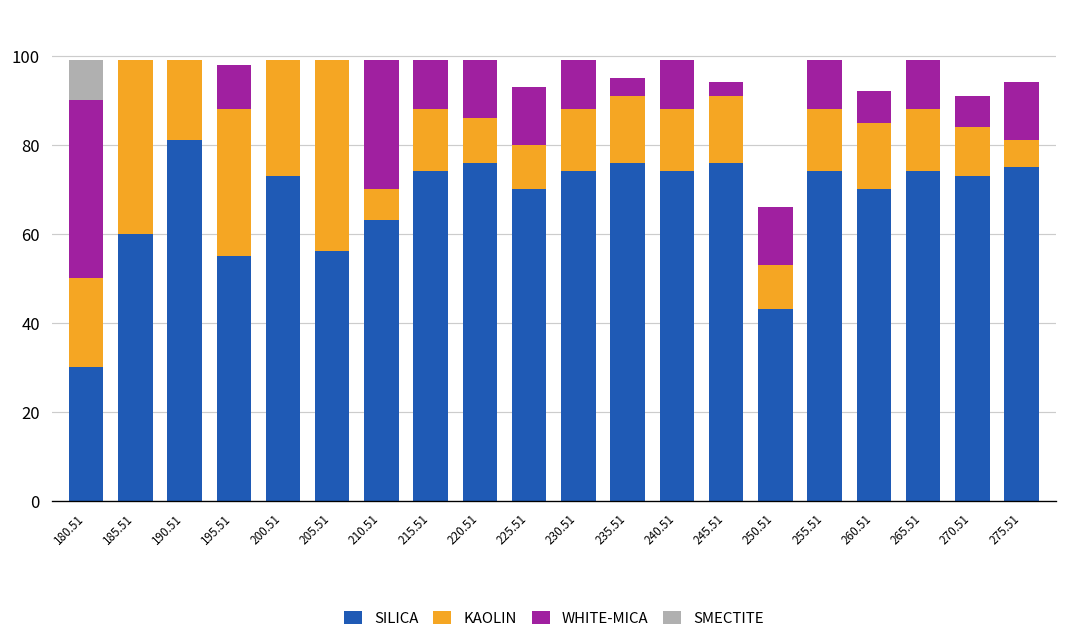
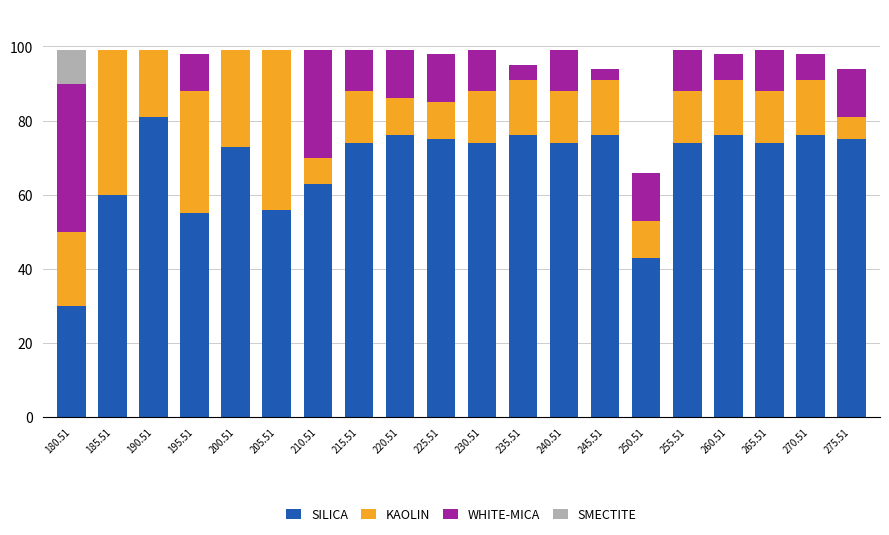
  {
    "SILICA": {
      "180.51": 30,
      "185.51": 60,
      "190.51": 81,
      "195.51": 55,
      "200.51": 73,
      "205.51": 56,
      "210.51": 63,
      "215.51": 74,
      "220.51": 76,
-     "225.51": 70,
+     "225.51": 75,
      "230.51": 74,
      "235.51": 76,
      "240.51": 74,
      "245.51": 76,
      "250.51": 43,
      "255.51": 74,
-     "260.51": 70,
+     "260.51": 76,
      "265.51": 74,
-     "270.51": 73,
+     "270.51": 76,
      "275.51": 75
    },
    "KAOLIN": {
      "180.51": 20,
      "185.51": 39,
      "190.51": 18,
      "195.51": 33,
      "200.51": 26,
      "205.51": 43,
      "210.51": 7,
      "215.51": 14,
      "220.51": 10,
      "225.51": 10,
      "230.51": 14,
      "235.51": 15,
      "240.51": 14,
      "245.51": 15,
      "250.51": 10,
      "255.51": 14,
      "260.51": 15,
      "265.51": 14,
-     "270.51": 11,
+     "270.51": 15,
      "275.51": 6
    },
    "WHITE-MICA": {
      "180.51": 40,
      "185.51": 0,
      "190.51": 0,
      "195.51": 10,
      "200.51": 0,
      "205.51": 0,
      "210.51": 29,
      "215.51": 11,
      "220.51": 13,
      "225.51": 13,
      "230.51": 11,
      "235.51": 4,
      "240.51": 11,
      "245.51": 3,
      "250.51": 13,
      "255.51": 11,
      "260.51": 7,
      "265.51": 11,
      "270.51": 7,
      "275.51": 13
    },
    "SMECTITE": {
      "180.51": 9,
      "185.51": 0,
      "190.51": 0,
      "195.51": 0,
      "200.51": 0,
      "205.51": 0,
      "210.51": 0,
      "215.51": 0,
      "220.51": 0,
      "225.51": 0,
      "230.51": 0,
      "235.51": 0,
      "240.51": 0,
      "245.51": 0,
      "250.51": 0,
      "255.51": 0,
      "260.51": 0,
      "265.51": 0,
      "270.51": 0,
      "275.51": 0
    }
  }
